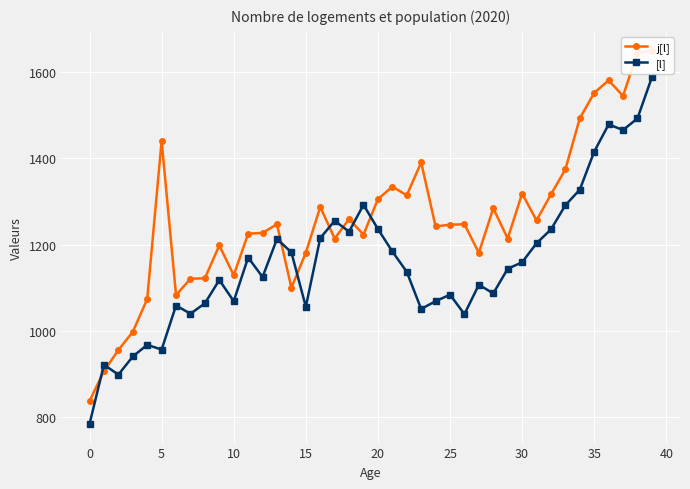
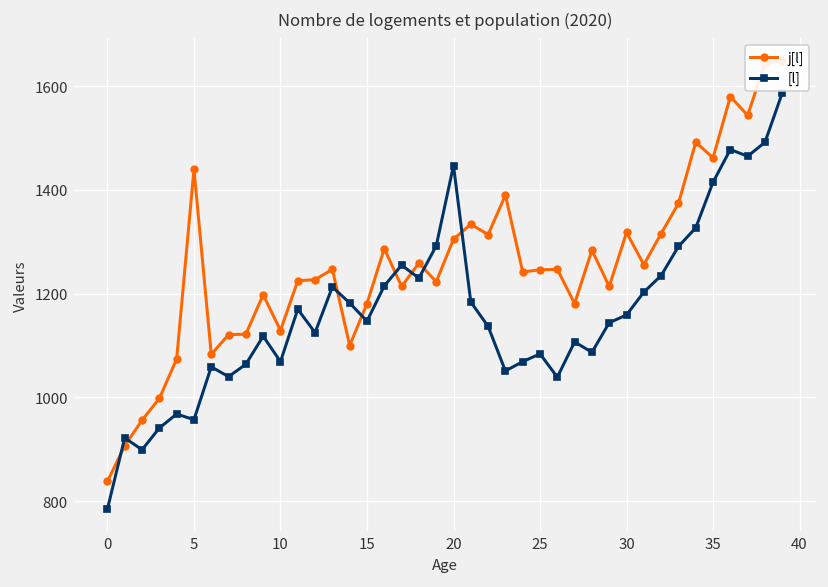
  {
    "j[l]": {
      "0": 840,
      "5": 1440,
      "10": 1130,
      "15": 1180,
      "20": 1310,
      "25": 1250,
      "30": 1320,
-     "35": 1550
+     "35": 1460
    },
    "[l]": {
      "0": 790,
      "5": 960,
      "10": 1070,
-     "15": 1060,
-     "20": 1240,
+     "15": 1150,
+     "20": 1450,
      "25": 1080,
      "30": 1160,
      "35": 1420
    }
  }
